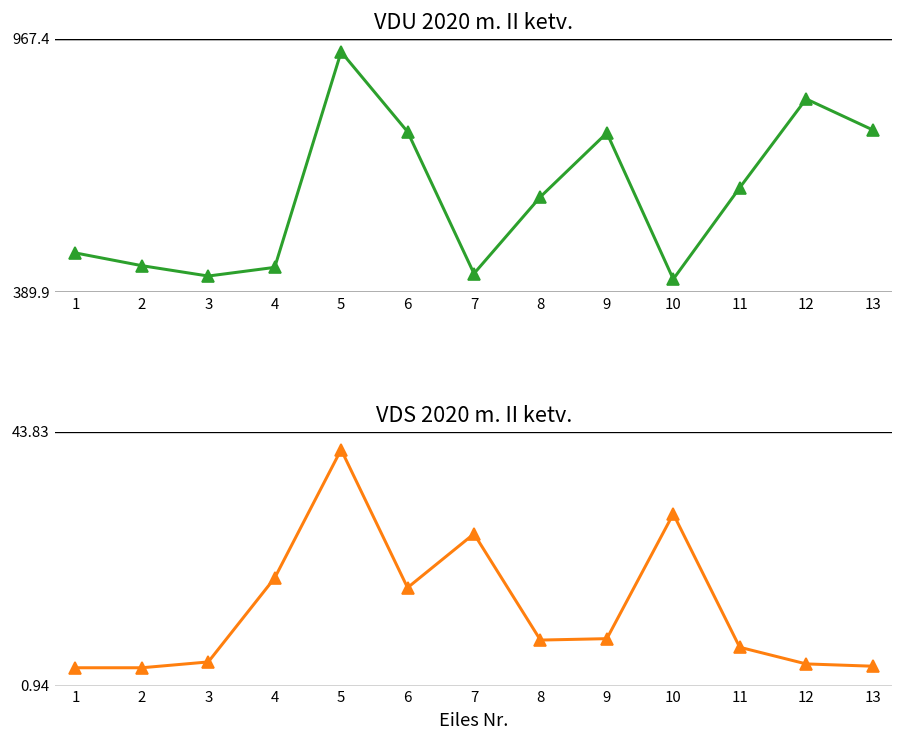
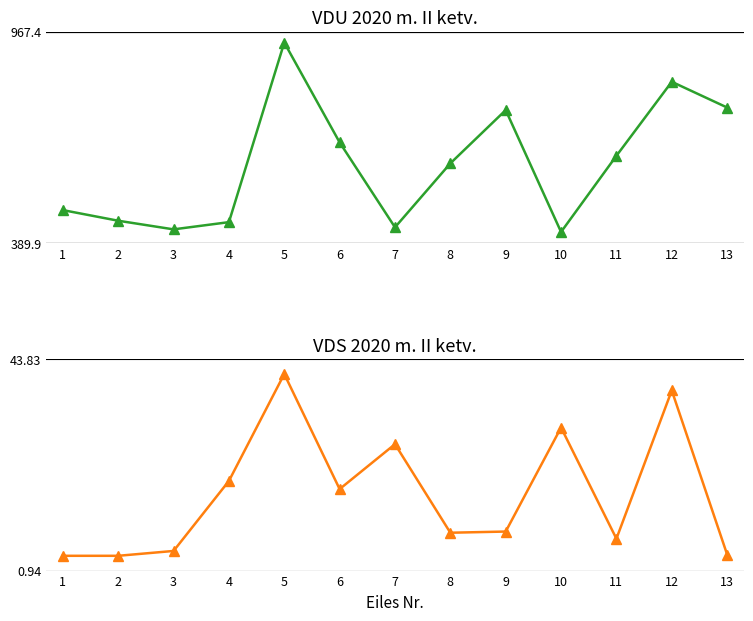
  {
    "VDU 2020 m. II ketv.": {
      "1": 480,
      "2": 450,
      "3": 430,
      "4": 450,
      "5": 940,
-     "6": 760,
+     "6": 660,
      "7": 430,
      "8": 610,
      "9": 750,
      "10": 420,
      "11": 630,
      "12": 830,
      "13": 760
    },
    "VDS 2020 m. II ketv.": {
      "1": 4,
      "2": 4,
      "3": 5,
      "4": 19,
      "5": 41,
      "6": 17,
      "7": 27,
      "8": 9,
      "9": 9,
      "10": 30,
      "11": 7,
-     "12": 5,
+     "12": 37,
      "13": 4
    }
  }
